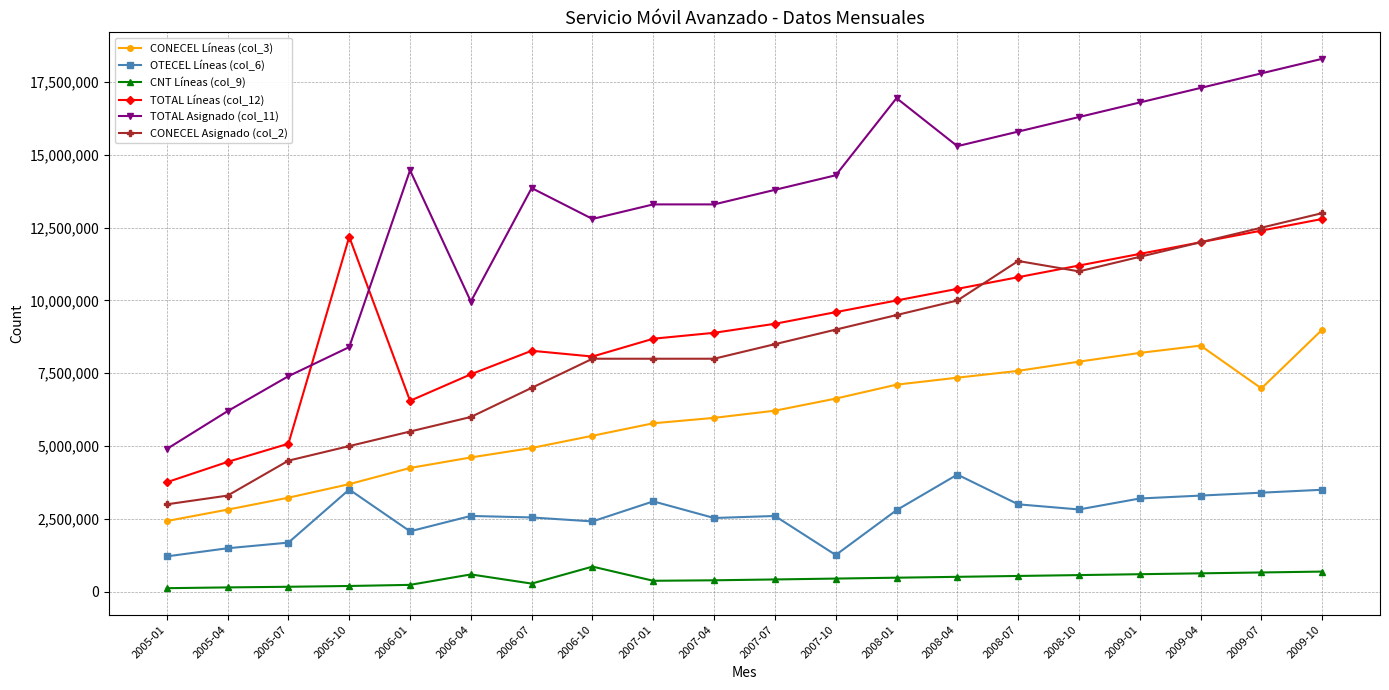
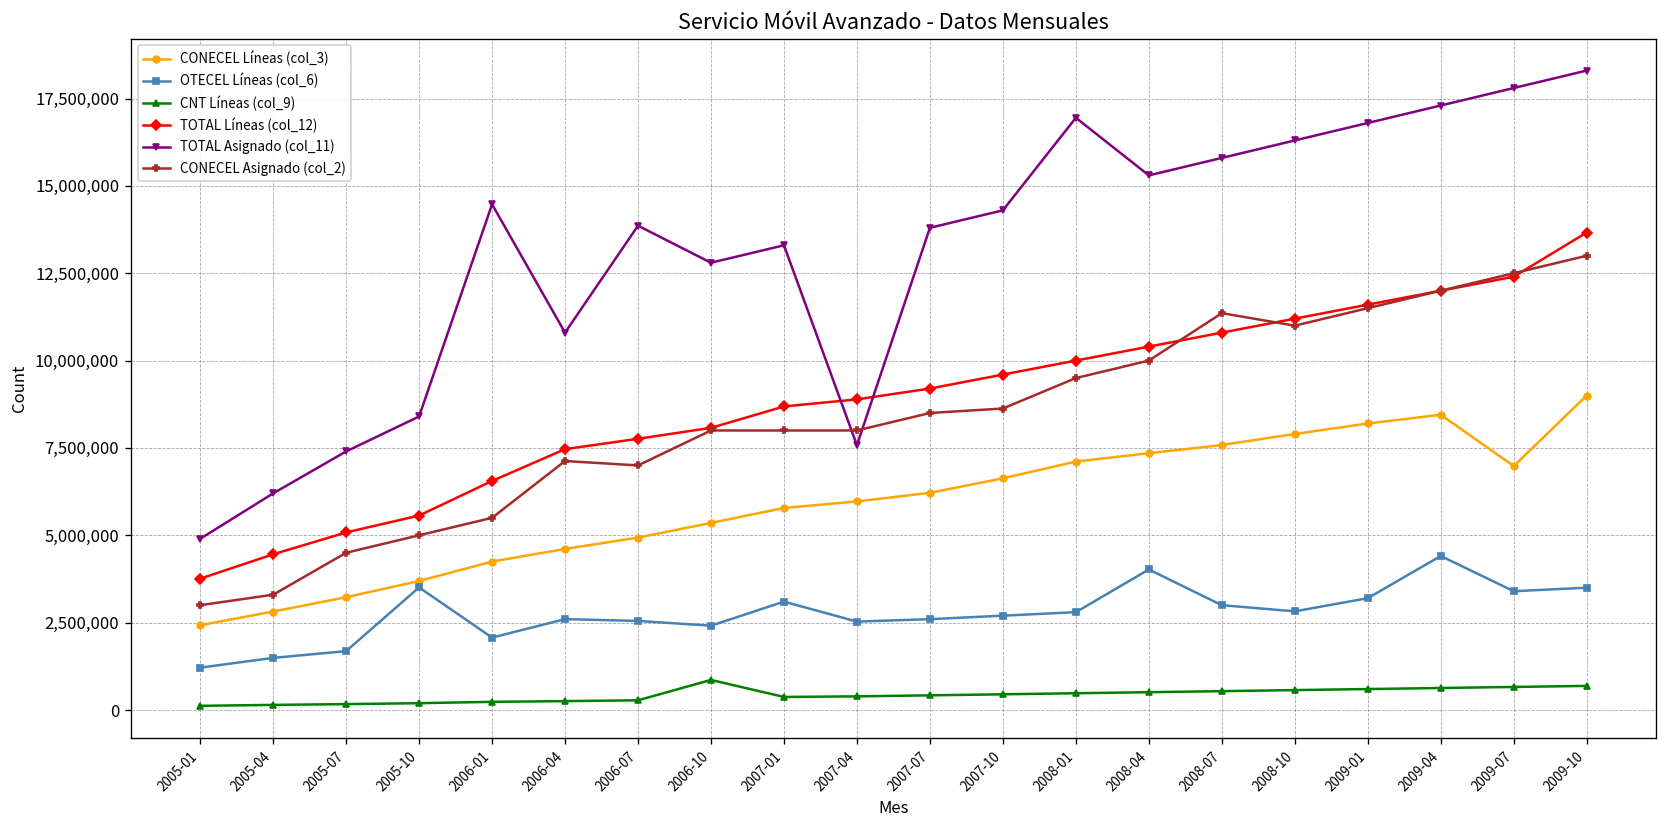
  {
    "CONECEL Líneas (col_3)": {
      "2005-01": "2,400,000",
      "2005-04": "2,800,000",
      "2005-07": "3,200,000",
      "2005-10": "3,700,000",
      "2006-01": "4,200,000",
      "2006-04": "4,600,000",
      "2006-07": "4,900,000",
      "2006-10": "5,400,000",
      "2007-01": "5,800,000",
      "2007-04": "6,000,000",
      "2007-07": "6,200,000",
      "2007-10": "6,600,000",
      "2008-01": "7,100,000",
      "2008-04": "7,300,000",
      "2008-07": "7,600,000",
      "2008-10": "7,900,000",
      "2009-01": "8,200,000",
      "2009-04": "8,500,000",
      "2009-07": "7,000,000",
      "2009-10": "9,000,000"
    },
    "OTECEL Líneas (col_6)": {
      "2005-01": "1,200,000",
      "2005-04": "1,500,000",
      "2005-07": "1,700,000",
      "2005-10": "3,500,000",
      "2006-01": "2,100,000",
      "2006-04": "2,600,000",
      "2006-07": "2,500,000",
      "2006-10": "2,400,000",
      "2007-01": "3,100,000",
      "2007-04": "2,500,000",
      "2007-07": "2,600,000",
-     "2007-10": "1,300,000",
+     "2007-10": "2,700,000",
      "2008-01": "2,800,000",
      "2008-04": "4,000,000",
      "2008-07": "3,000,000",
      "2008-10": "2,800,000",
      "2009-01": "3,200,000",
-     "2009-04": "3,300,000",
+     "2009-04": "4,400,000",
      "2009-07": "3,400,000",
      "2009-10": "3,500,000"
    },
    "CNT Líneas (col_9)": {
      "2005-01": "100,000",
      "2005-04": "100,000",
      "2005-07": "200,000",
      "2005-10": "200,000",
      "2006-01": "200,000",
-     "2006-04": "600,000",
+     "2006-04": "300,000",
      "2006-07": "300,000",
      "2006-10": "900,000",
      "2007-01": "400,000",
      "2007-04": "400,000",
      "2007-07": "400,000",
      "2007-10": "500,000",
      "2008-01": "500,000",
      "2008-04": "500,000",
      "2008-07": "500,000",
      "2008-10": "600,000",
      "2009-01": "600,000",
      "2009-04": "600,000",
      "2009-07": "700,000",
      "2009-10": "700,000"
    },
    "TOTAL Líneas (col_12)": {
      "2005-01": "3,800,000",
      "2005-04": "4,500,000",
      "2005-07": "5,100,000",
-     "2005-10": "12,200,000",
+     "2005-10": "5,600,000",
      "2006-01": "6,600,000",
      "2006-04": "7,500,000",
-     "2006-07": "8,300,000",
+     "2006-07": "7,800,000",
      "2007-01": "8,700,000",
      "2007-04": "8,900,000",
      "2007-07": "9,200,000",
      "2007-10": "9,600,000",
      "2008-01": "10,000,000",
      "2008-04": "10,400,000",
      "2008-07": "10,800,000",
      "2008-10": "11,200,000",
      "2009-01": "11,600,000",
      "2009-07": "12,400,000",
-     "2009-10": "12,800,000"
+     "2009-10": "13,700,000"
    },
    "TOTAL Asignado (col_11)": {
      "2005-01": "4,900,000",
      "2005-04": "6,200,000",
      "2005-07": "7,400,000",
      "2005-10": "8,400,000",
      "2006-01": "14,500,000",
-     "2006-04": "10,000,000",
+     "2006-04": "10,800,000",
      "2006-07": "13,900,000",
      "2006-10": "12,800,000",
      "2007-01": "13,300,000",
-     "2007-04": "13,300,000",
+     "2007-04": "7,600,000",
      "2007-07": "13,800,000",
      "2007-10": "14,300,000",
      "2008-01": "16,900,000",
      "2008-04": "15,300,000",
      "2008-07": "15,800,000",
      "2008-10": "16,300,000",
      "2009-01": "16,800,000",
      "2009-04": "17,300,000",
      "2009-07": "17,800,000",
      "2009-10": "18,300,000"
    },
    "CONECEL Asignado (col_2)": {
      "2005-01": "3,000,000",
      "2005-04": "3,300,000",
      "2005-07": "4,500,000",
      "2005-10": "5,000,000",
      "2006-01": "5,500,000",
-     "2006-04": "6,000,000",
+     "2006-04": "7,100,000",
      "2006-07": "7,000,000",
      "2007-01": "8,000,000",
      "2007-04": "8,000,000",
      "2007-07": "8,500,000",
-     "2007-10": "9,000,000",
+     "2007-10": "8,600,000",
      "2008-01": "9,500,000",
      "2008-04": "10,000,000",
      "2008-07": "11,400,000",
      "2008-10": "11,000,000",
      "2009-01": "11,500,000",
      "2009-07": "12,500,000",
      "2009-10": "13,000,000"
    }
  }
